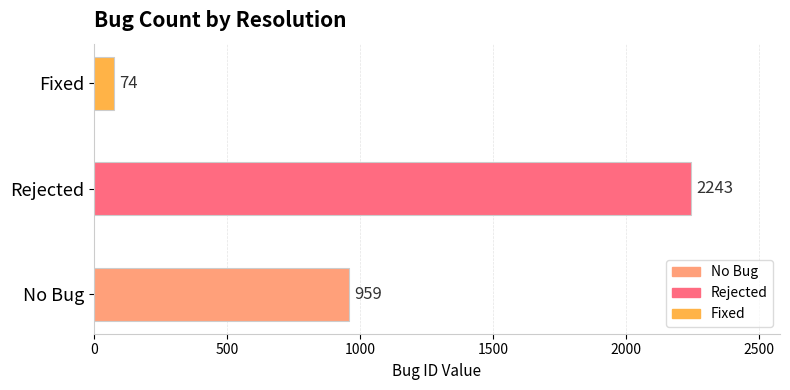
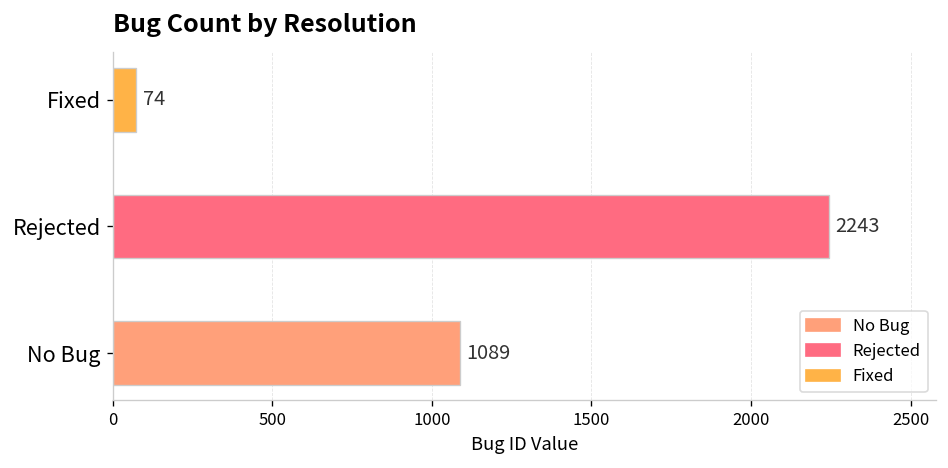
  {
    "Fixed": 74,
    "Rejected": 2243,
-   "No Bug": 959
+   "No Bug": 1089
  }
